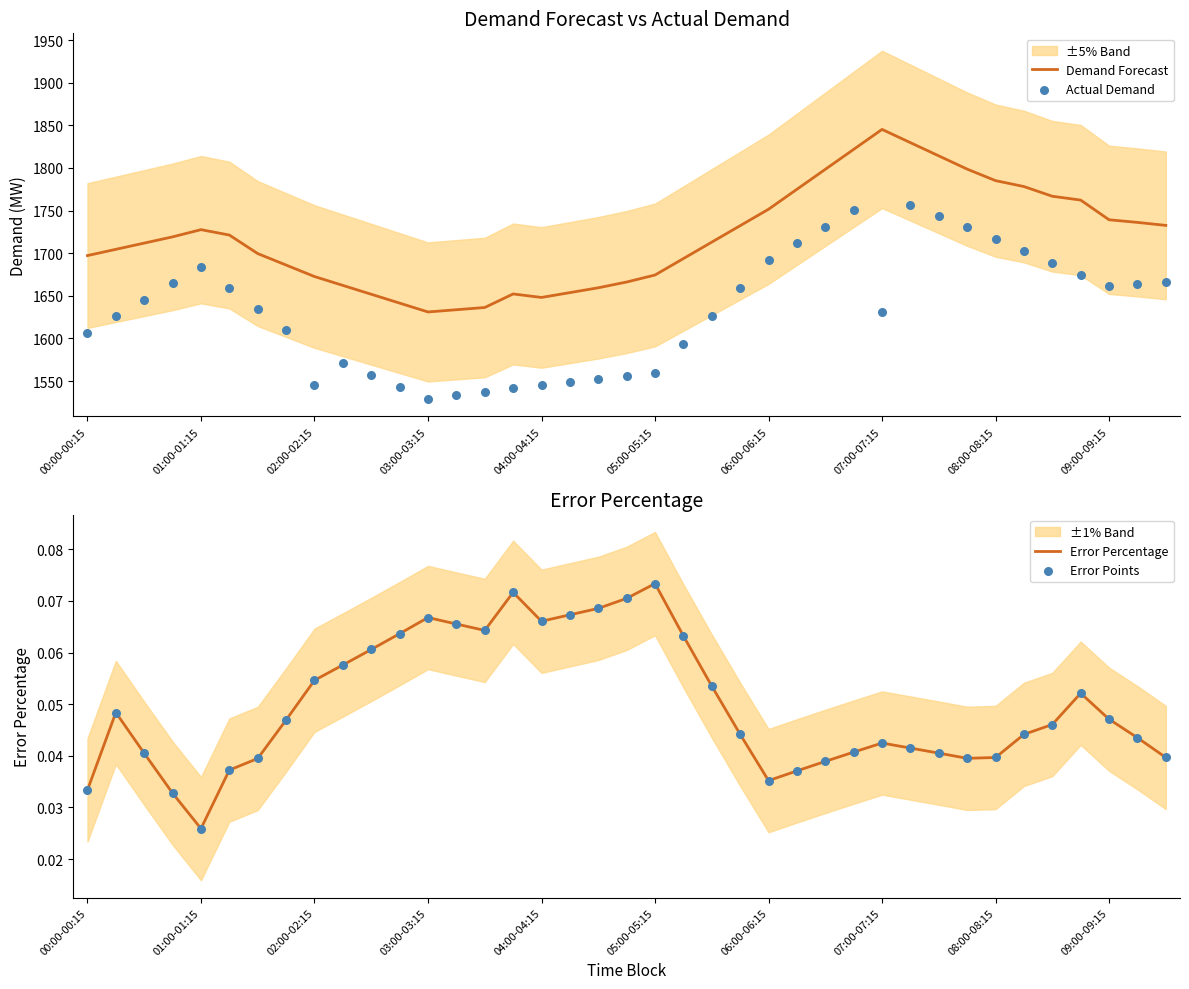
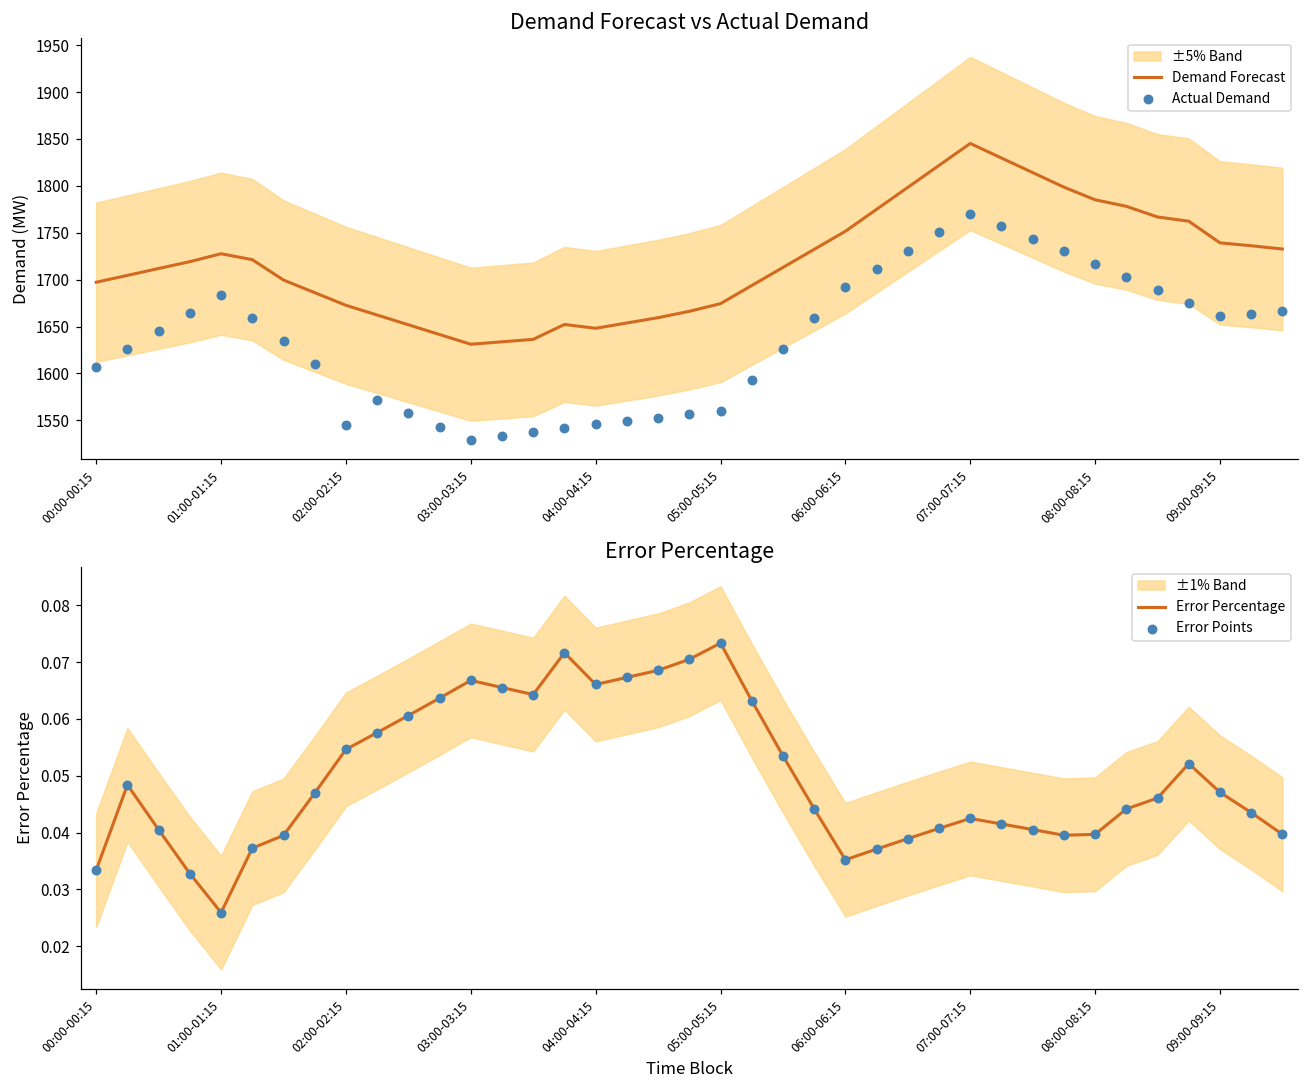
  {
    "Demand Forecast vs Actual Demand": {
      "Demand Forecast": {
        "00:00-00:15": 1700,
        "01:00-01:15": 1730,
        "02:00-02:15": 1670,
        "03:00-03:15": 1630,
        "04:00-04:15": 1650,
        "05:00-05:15": 1670,
        "06:00-06:15": 1750,
        "07:00-07:15": 1850,
        "08:00-08:15": 1790,
        "09:00-09:15": 1740
      },
      "Actual Demand": {
-       "07:00-07:15": 1630
+       "07:00-07:15": 1770
      }
    },
    "Error Percentage": {
      "Error Points": {
        "00:00-00:15": 0.033,
        "01:00-01:15": 0.026,
        "02:00-02:15": 0.055,
        "03:00-03:15": 0.067,
        "04:00-04:15": 0.066,
        "05:00-05:15": 0.073,
        "06:00-06:15": 0.035,
        "07:00-07:15": 0.042,
        "08:00-08:15": 0.040,
        "09:00-09:15": 0.047
      }
    }
  }
